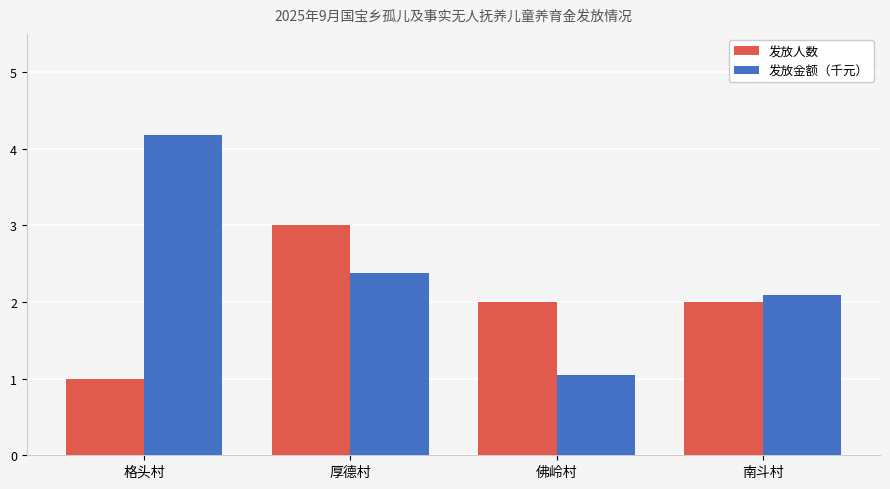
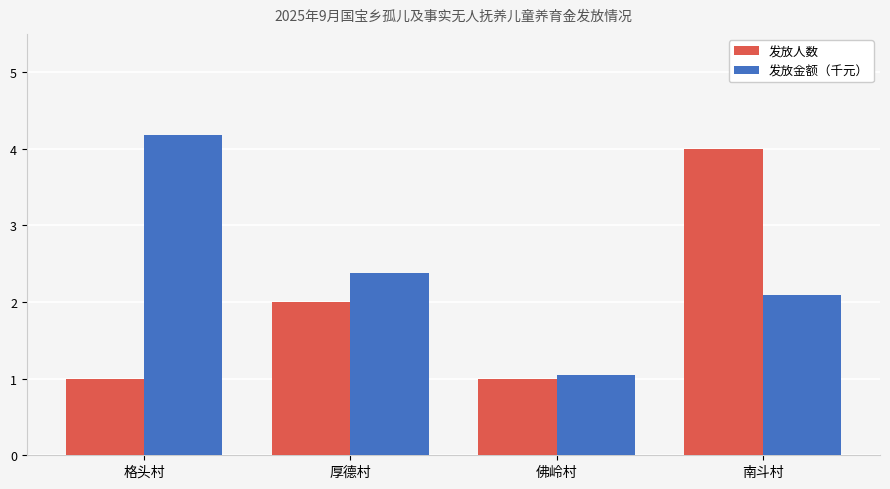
  {
    "发放人数": {
      "格头村": 1,
-     "厚德村": 3,
-     "佛岭村": 2,
-     "南斗村": 2
+     "厚德村": 2,
+     "佛岭村": 1,
+     "南斗村": 4
    },
    "发放金额（千元）": {
      "格头村": 4.2,
      "厚德村": 2.4,
      "佛岭村": 1.0,
      "南斗村": 2.1
    }
  }
